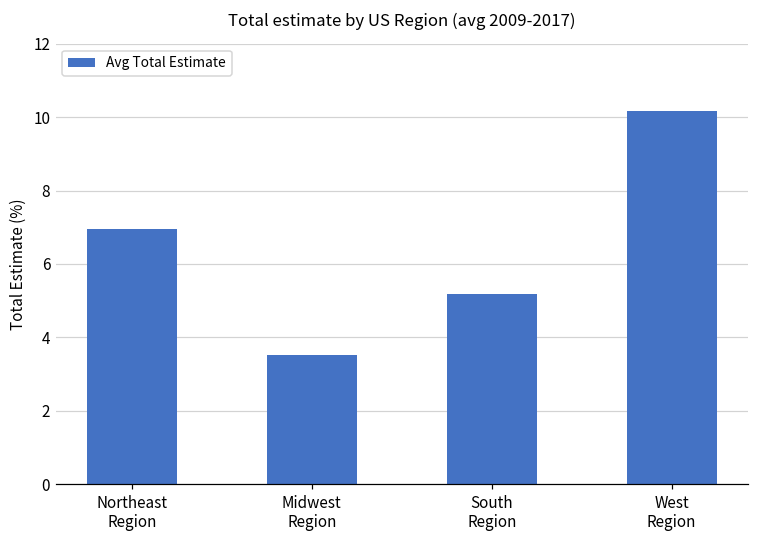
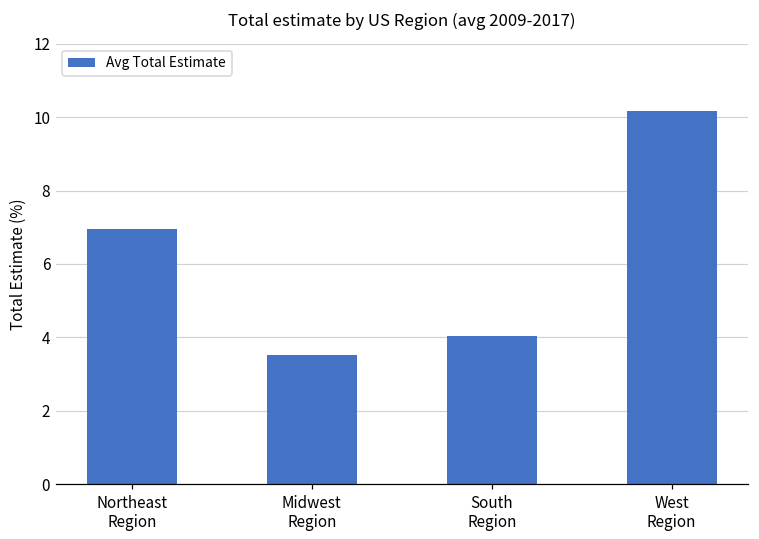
  {
    "Northeast Region": 7.0,
    "Midwest Region": 3.5,
-   "South Region": 5.2,
+   "South Region": 4.0,
    "West Region": 10.2
  }
